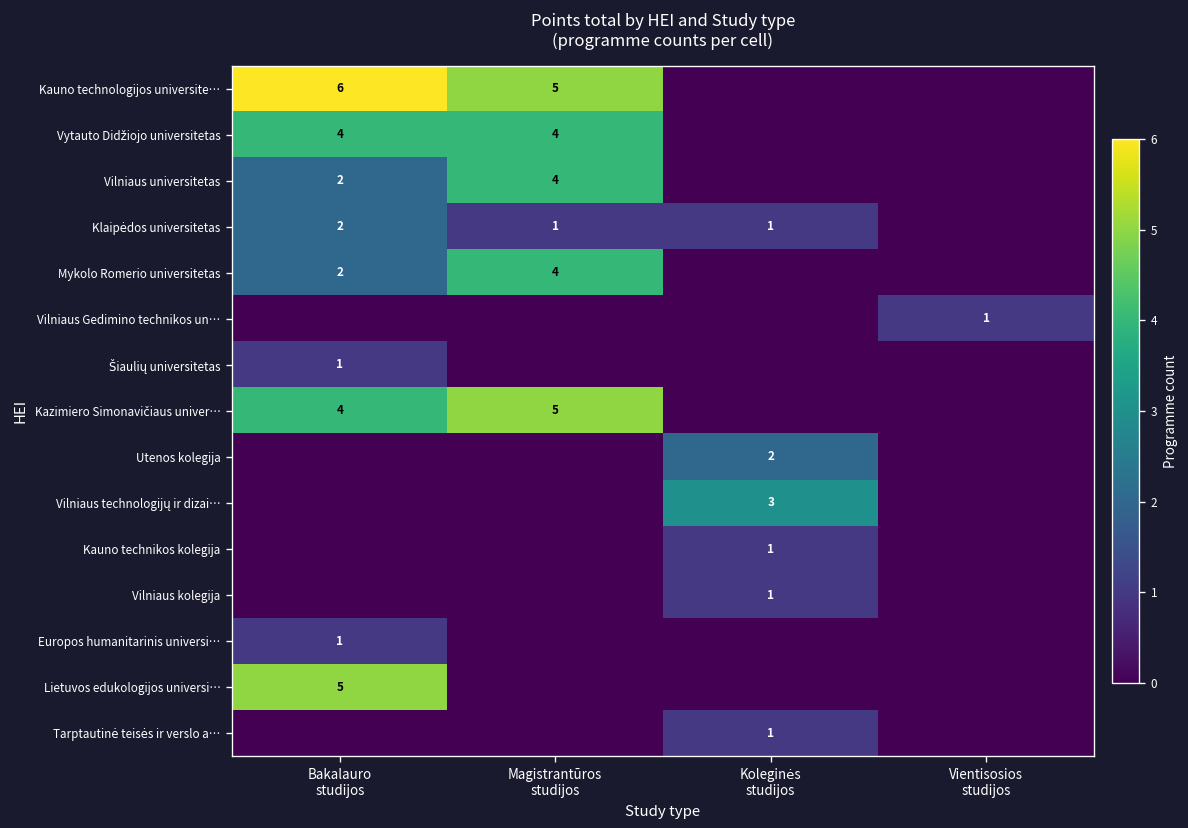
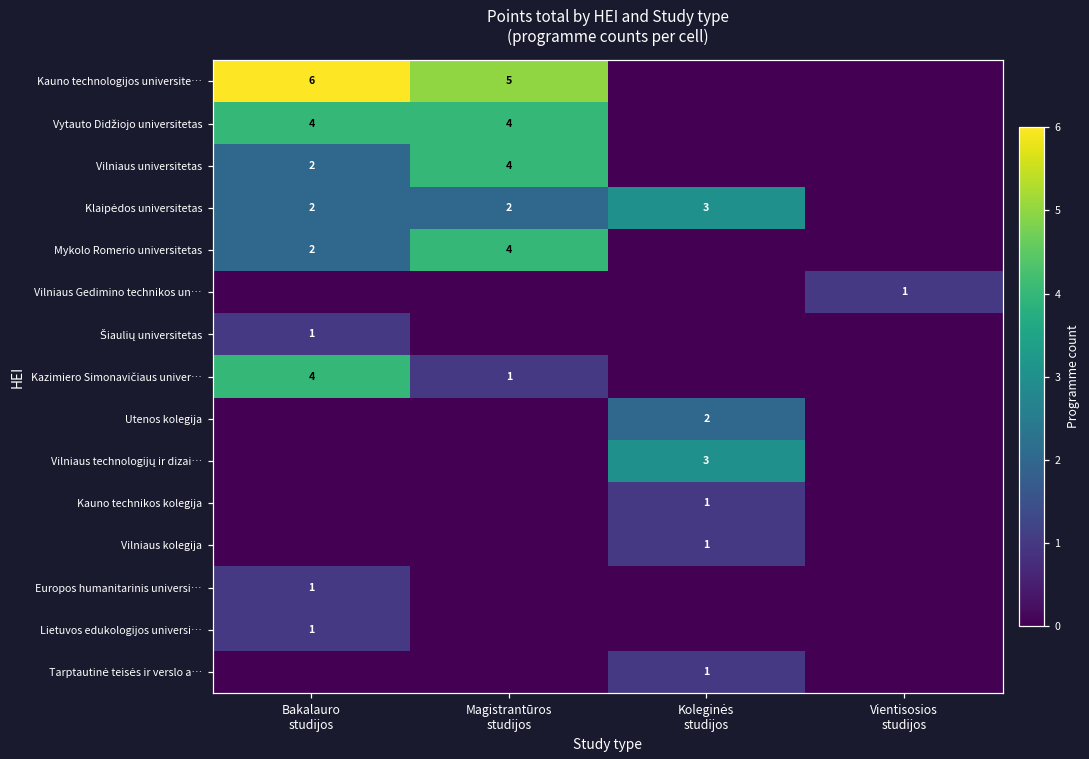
  {
    "Kauno technologijos universite…": {
      "Bakalauro studijos": 6,
      "Magistrantūros studijos": 5
    },
    "Vytauto Didžiojo universitetas": {
      "Bakalauro studijos": 4,
      "Magistrantūros studijos": 4
    },
    "Vilniaus universitetas": {
      "Bakalauro studijos": 2,
      "Magistrantūros studijos": 4
    },
    "Klaipėdos universitetas": {
      "Bakalauro studijos": 2,
-     "Magistrantūros studijos": 1,
-     "Koleginės studijos": 1
+     "Magistrantūros studijos": 2,
+     "Koleginės studijos": 3
    },
    "Mykolo Romerio universitetas": {
      "Bakalauro studijos": 2,
      "Magistrantūros studijos": 4
    },
    "Vilniaus Gedimino technikos un…": {
      "Vientisosios studijos": 1
    },
    "Šiaulių universitetas": {
      "Bakalauro studijos": 1
    },
    "Kazimiero Simonavičiaus univer…": {
      "Bakalauro studijos": 4,
-     "Magistrantūros studijos": 5
+     "Magistrantūros studijos": 1
    },
    "Utenos kolegija": {
      "Koleginės studijos": 2
    },
    "Vilniaus technologijų ir dizai…": {
      "Koleginės studijos": 3
    },
    "Kauno technikos kolegija": {
      "Koleginės studijos": 1
    },
    "Vilniaus kolegija": {
      "Koleginės studijos": 1
    },
    "Europos humanitarinis universi…": {
      "Bakalauro studijos": 1
    },
    "Lietuvos edukologijos universi…": {
-     "Bakalauro studijos": 5
+     "Bakalauro studijos": 1
    },
    "Tarptautinė teisės ir verslo a…": {
      "Koleginės studijos": 1
    }
  }
